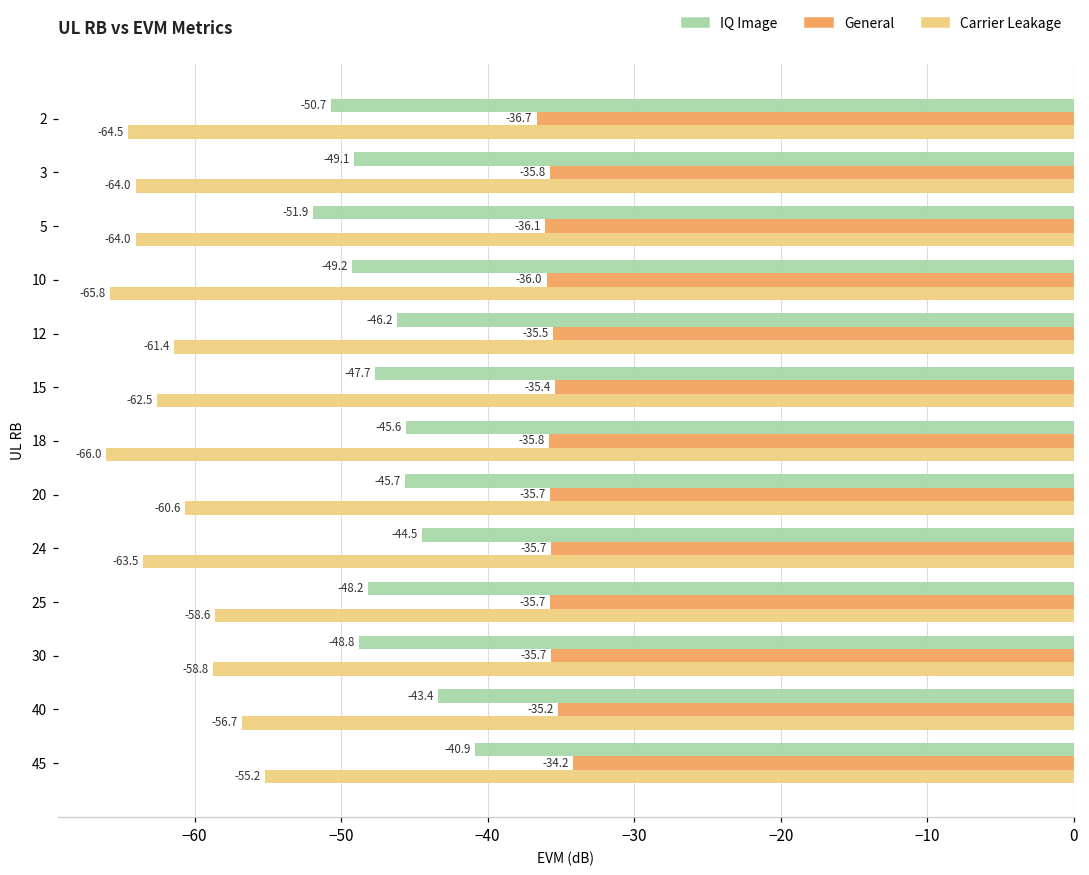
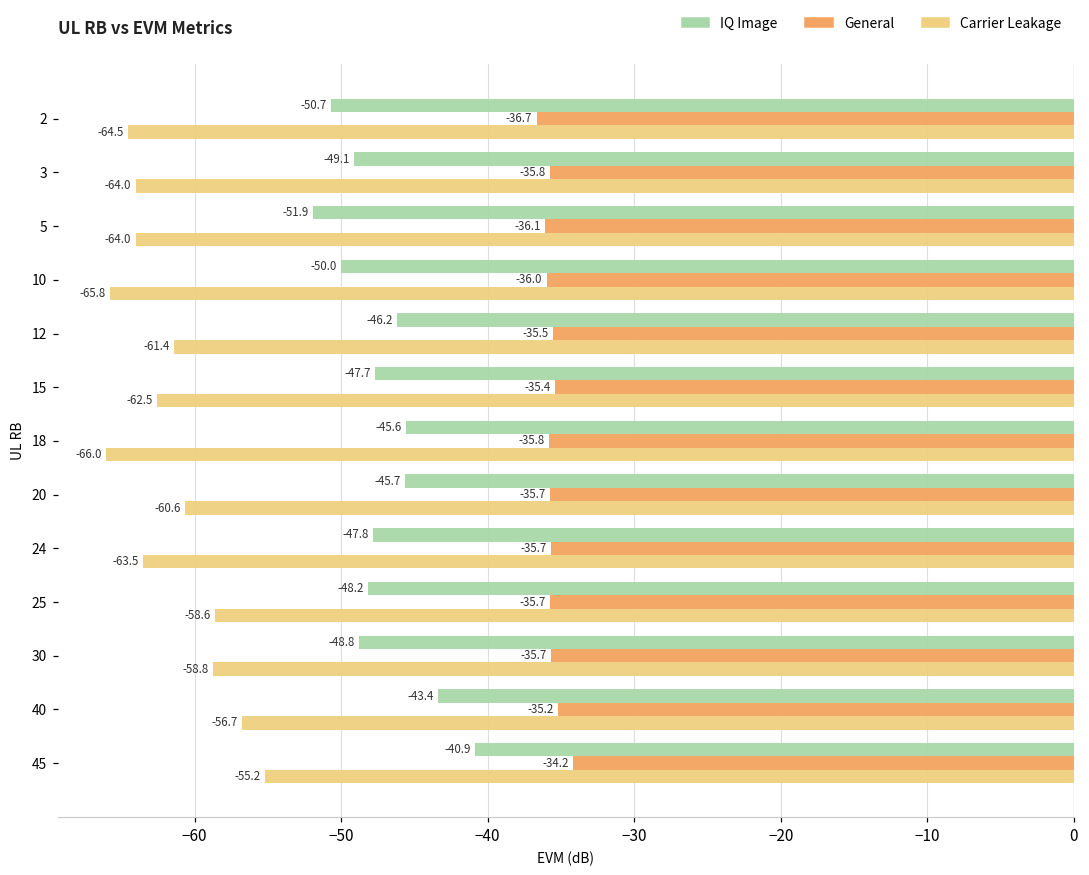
  {
    "IQ Image": {
      "2": -50.7,
      "3": -49.1,
      "5": -51.9,
-     "10": -49.2,
+     "10": -50.0,
      "12": -46.2,
      "15": -47.7,
      "18": -45.6,
      "20": -45.7,
-     "24": -44.5,
+     "24": -47.8,
      "25": -48.2,
      "30": -48.8,
      "40": -43.4,
      "45": -40.9
    }
  }
